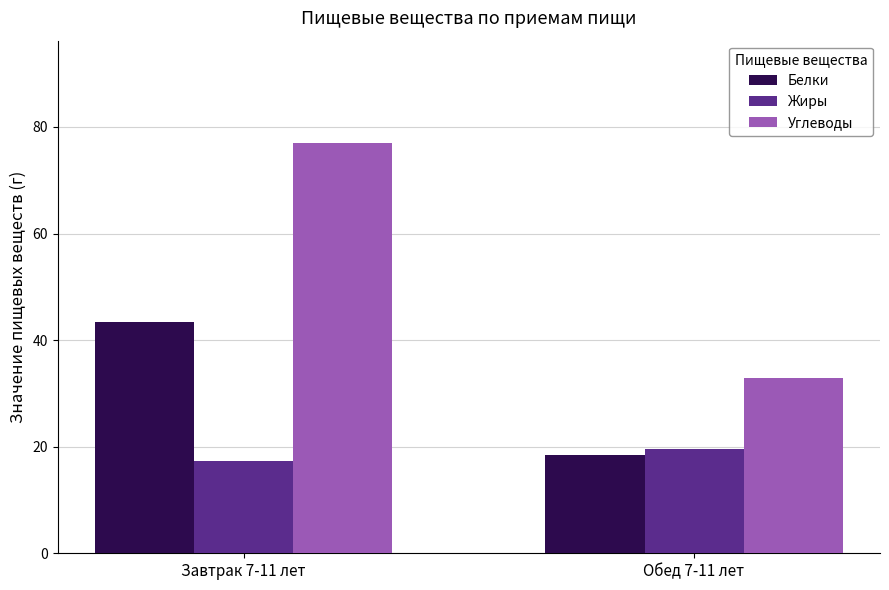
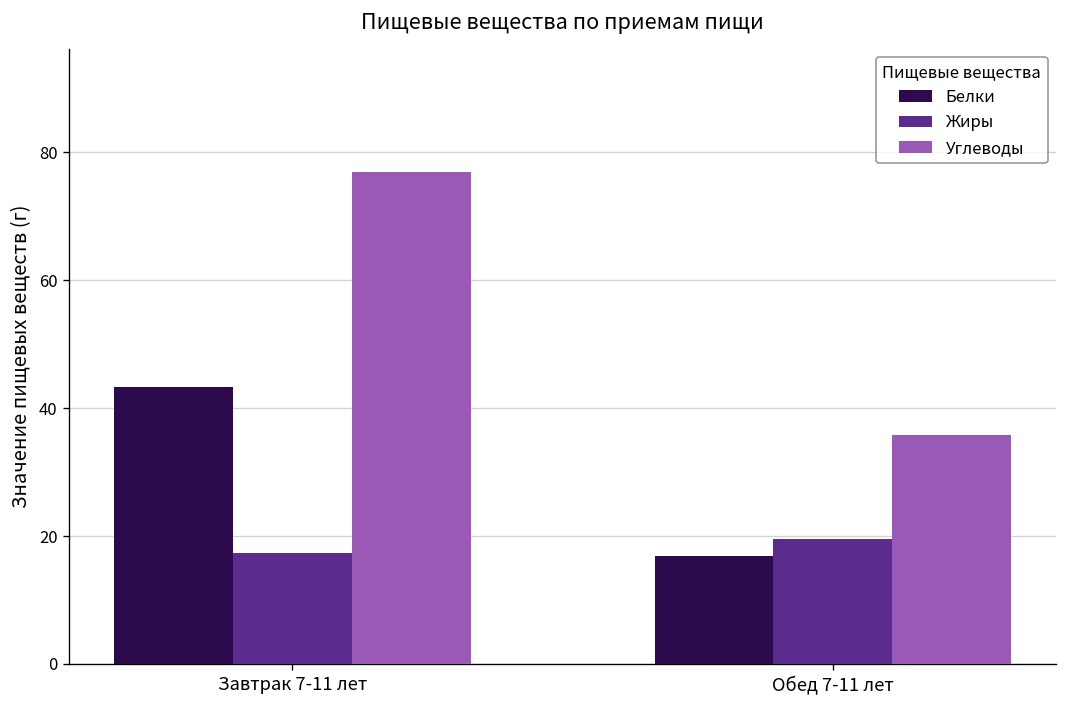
  {
    "Белки": {
      "Завтрак 7-11 лет": 43,
-     "Обед 7-11 лет": 18
+     "Обед 7-11 лет": 17
    },
    "Жиры": {
      "Завтрак 7-11 лет": 17,
      "Обед 7-11 лет": 20
    },
    "Углеводы": {
      "Завтрак 7-11 лет": 77,
-     "Обед 7-11 лет": 33
+     "Обед 7-11 лет": 36
    }
  }
